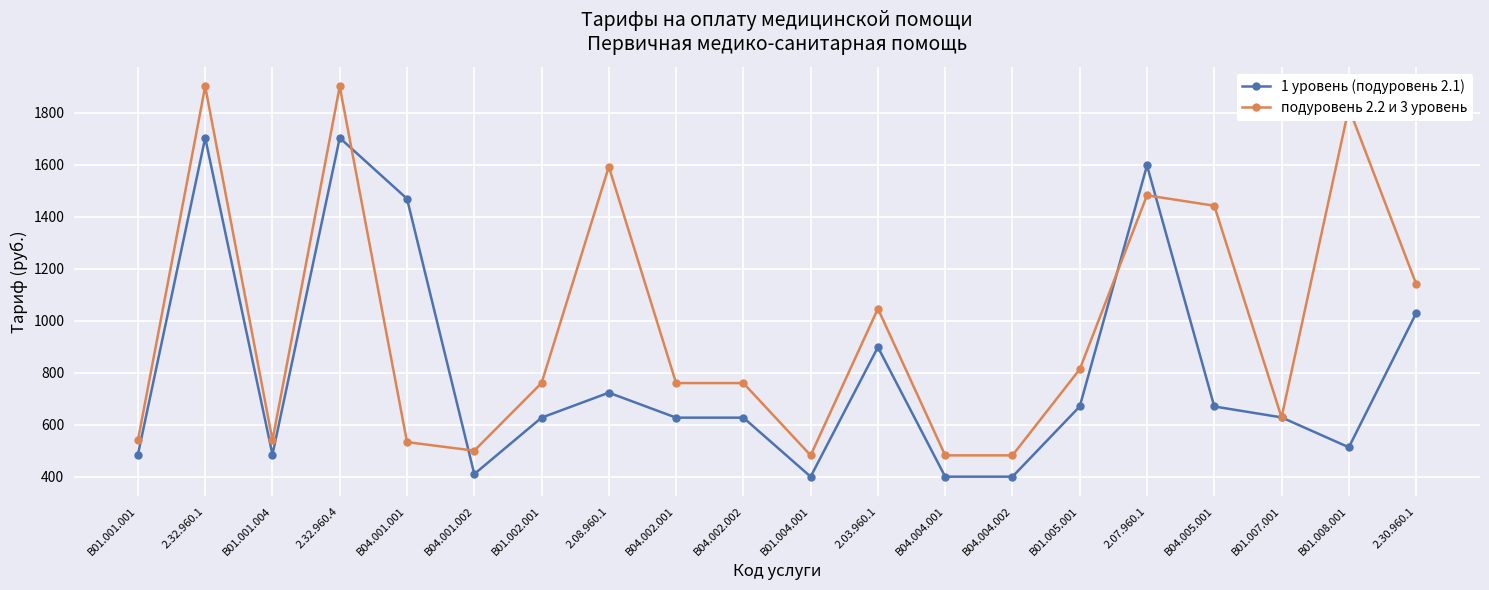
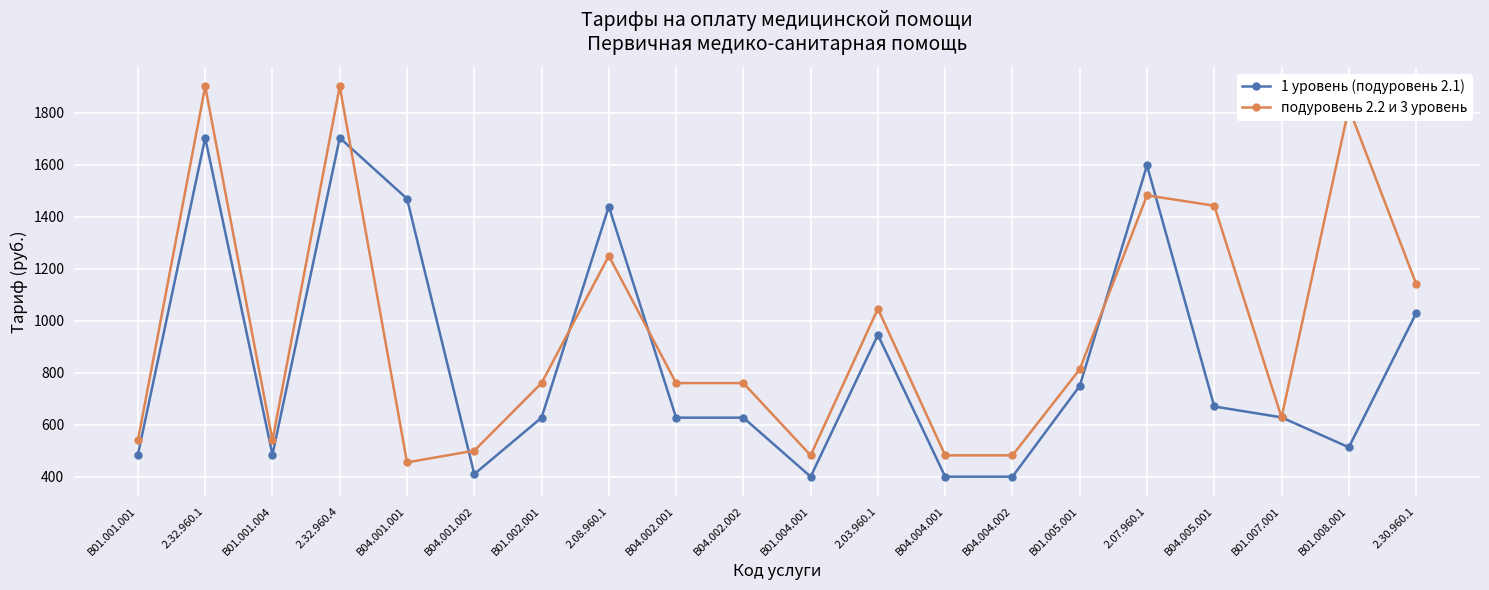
  {
    "1 уровень (подуровень 2.1)": {
      "B01.001.001": 490,
      "2.32.960.1": 1700,
      "B01.001.004": 490,
      "2.32.960.4": 1700,
      "B04.001.001": 1470,
      "B04.001.002": 410,
      "B01.002.001": 630,
-     "2.08.960.1": 720,
+     "2.08.960.1": 1440,
      "B04.002.001": 630,
      "B04.002.002": 630,
      "B01.004.001": 400,
-     "2.03.960.1": 900,
+     "2.03.960.1": 950,
      "B04.004.001": 400,
      "B04.004.002": 400,
-     "B01.005.001": 670,
+     "B01.005.001": 750,
      "2.07.960.1": 1600,
      "B04.005.001": 670,
      "B01.008.001": 510,
      "2.30.960.1": 1030
    },
    "подуровень 2.2 и 3 уровень": {
      "B01.001.001": 540,
      "2.32.960.1": 1900,
      "B01.001.004": 540,
      "2.32.960.4": 1900,
-     "B04.001.001": 530,
+     "B04.001.001": 460,
      "B04.001.002": 500,
      "B01.002.001": 760,
-     "2.08.960.1": 1590,
+     "2.08.960.1": 1250,
      "B04.002.001": 760,
      "B04.002.002": 760,
      "B01.004.001": 480,
      "2.03.960.1": 1050,
      "B04.004.001": 480,
      "B04.004.002": 480,
      "B01.005.001": 810,
      "2.07.960.1": 1480,
      "B04.005.001": 1440,
      "2.30.960.1": 1140
    }
  }
